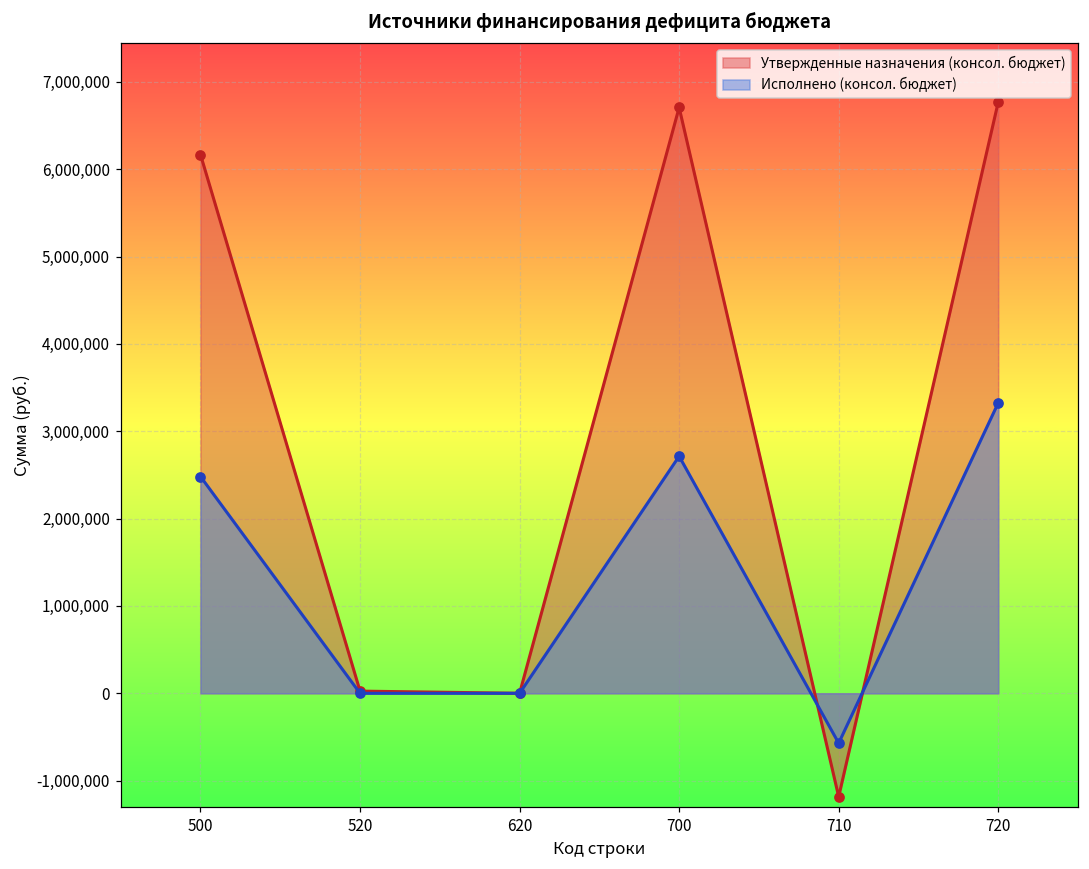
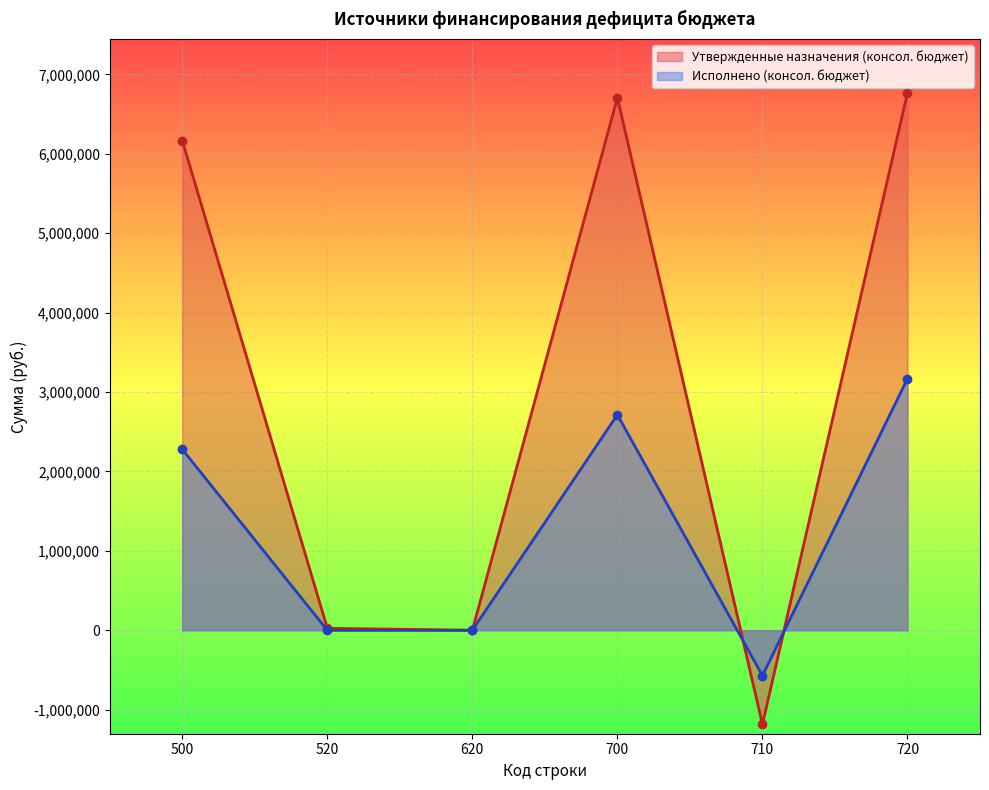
  {
    "Исполнено (консол. бюджет)": {
-     "500": "2,500,000",
-     "720": "3,300,000"
+     "500": "2,300,000",
+     "720": "3,200,000"
    }
  }
